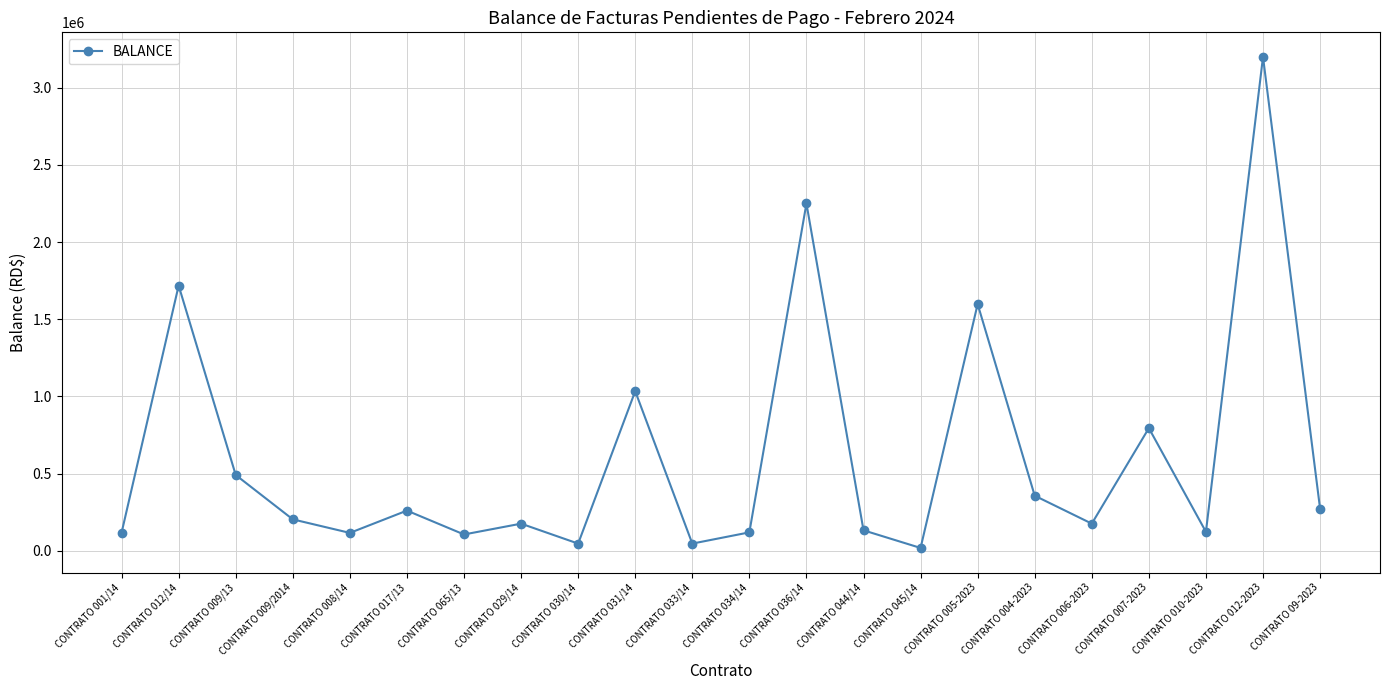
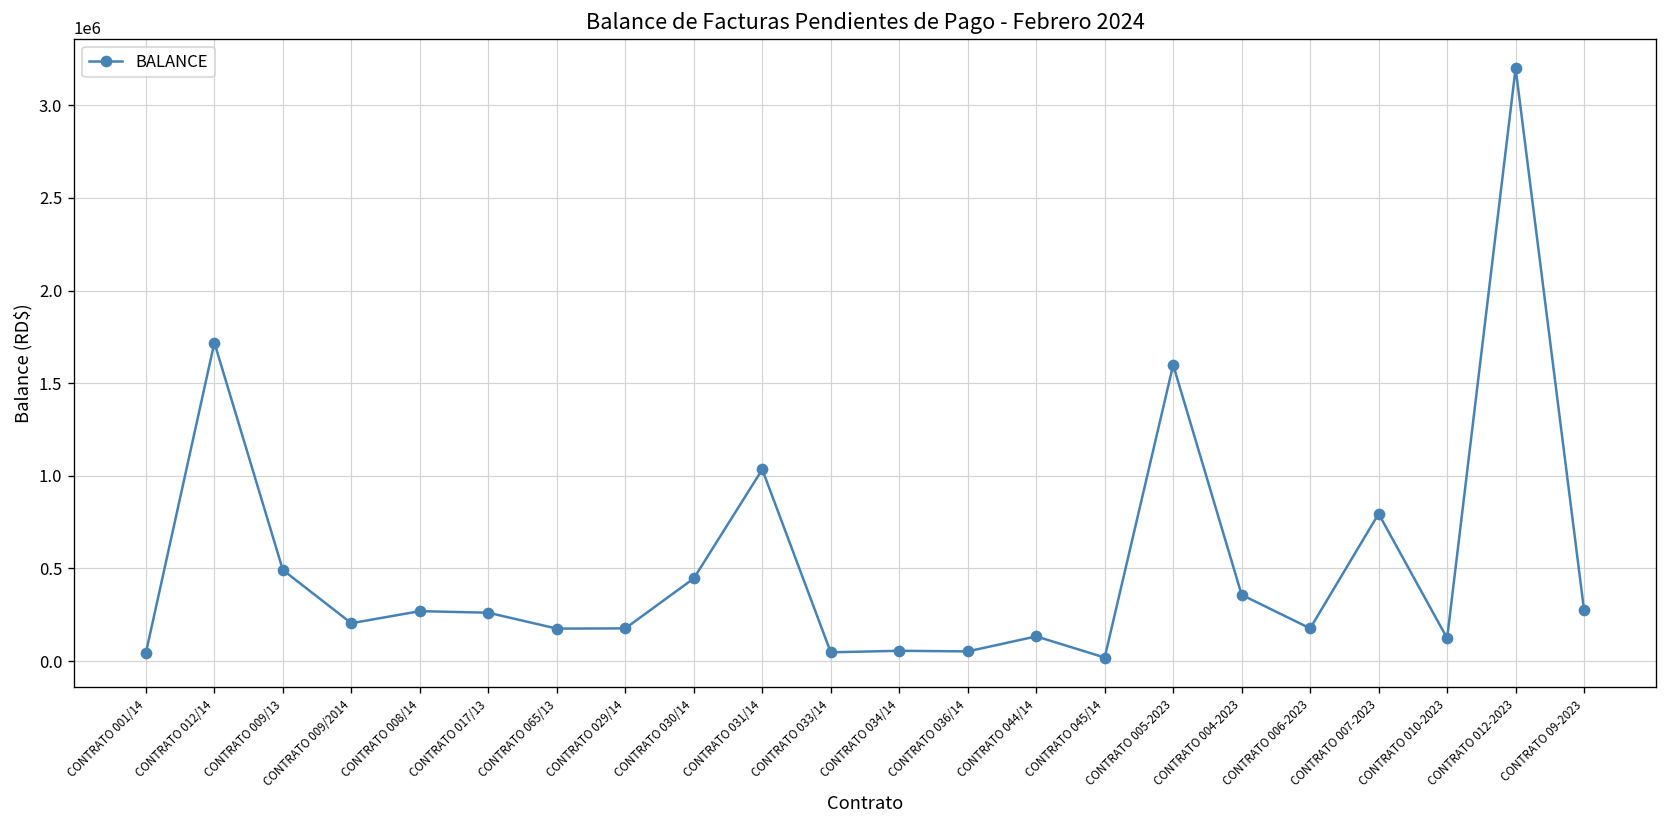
  {
-   "CONTRATO 001/14": 120000,
+   "CONTRATO 001/14": 40000,
    "CONTRATO 012/14": 1720000,
    "CONTRATO 009/13": 490000,
    "CONTRATO 009/2014": 200000,
-   "CONTRATO 008/14": 120000,
+   "CONTRATO 008/14": 270000,
    "CONTRATO 017/13": 260000,
-   "CONTRATO 065/13": 110000,
+   "CONTRATO 065/13": 180000,
    "CONTRATO 029/14": 180000,
-   "CONTRATO 030/14": 50000,
+   "CONTRATO 030/14": 450000,
    "CONTRATO 031/14": 1030000,
    "CONTRATO 033/14": 50000,
-   "CONTRATO 034/14": 120000,
-   "CONTRATO 036/14": 2250000,
+   "CONTRATO 034/14": 60000,
+   "CONTRATO 036/14": 50000,
    "CONTRATO 044/14": 130000,
    "CONTRATO 045/14": 20000,
    "CONTRATO 005-2023": 1600000,
    "CONTRATO 004-2023": 360000,
    "CONTRATO 006-2023": 180000,
    "CONTRATO 007-2023": 800000,
    "CONTRATO 010-2023": 120000,
    "CONTRATO 012-2023": 3200000,
    "CONTRATO 09-2023": 270000
  }
